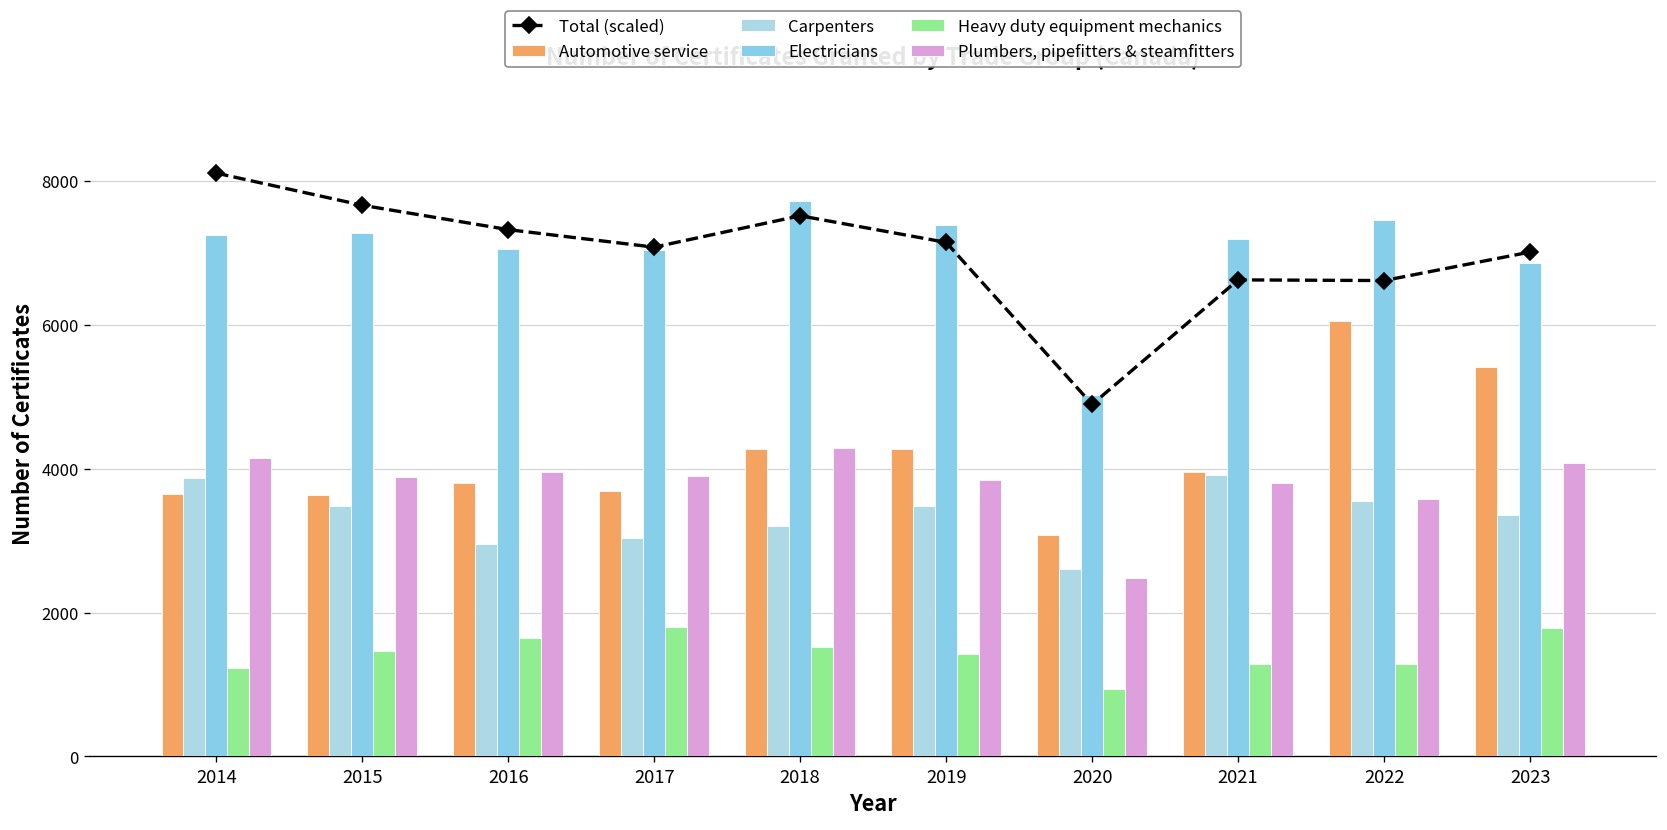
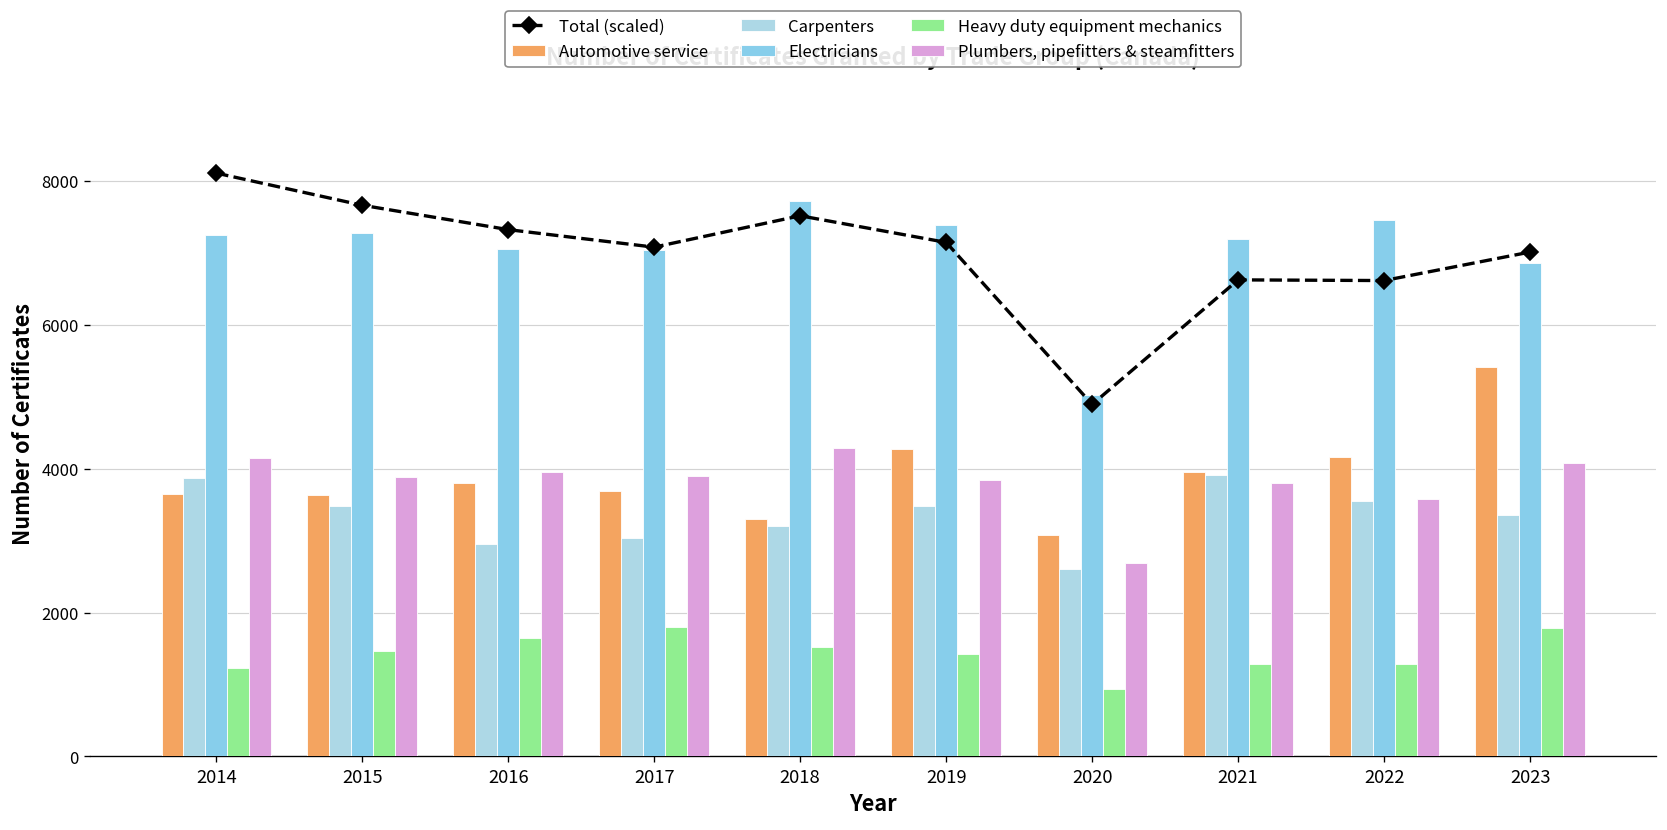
  {
    "Automotive service": {
      "2014": 3600,
      "2015": 3600,
      "2016": 3800,
      "2017": 3700,
-     "2018": 4300,
+     "2018": 3300,
      "2019": 4300,
      "2020": 3100,
      "2021": 4000,
-     "2022": 6100,
+     "2022": 4200,
      "2023": 5400
    },
    "Total (scaled)": {
      "2014": 8100,
      "2015": 7700,
      "2016": 7300,
      "2017": 7100,
      "2018": 7500,
      "2019": 7100,
      "2020": 4900,
      "2021": 6600,
      "2022": 6600,
      "2023": 7000
    },
    "Heavy duty equipment mechanics": {
      "2014": 1200,
      "2015": 1500,
      "2016": 1600,
      "2017": 1800,
      "2018": 1500,
      "2019": 1400,
      "2020": 900,
      "2021": 1300,
      "2022": 1300,
      "2023": 1800
    },
    "Plumbers, pipefitters & steamfitters": {
      "2014": 4100,
      "2015": 3900,
      "2016": 4000,
      "2017": 3900,
      "2018": 4300,
      "2019": 3800,
-     "2020": 2500,
+     "2020": 2700,
      "2021": 3800,
      "2022": 3600,
      "2023": 4100
    }
  }
